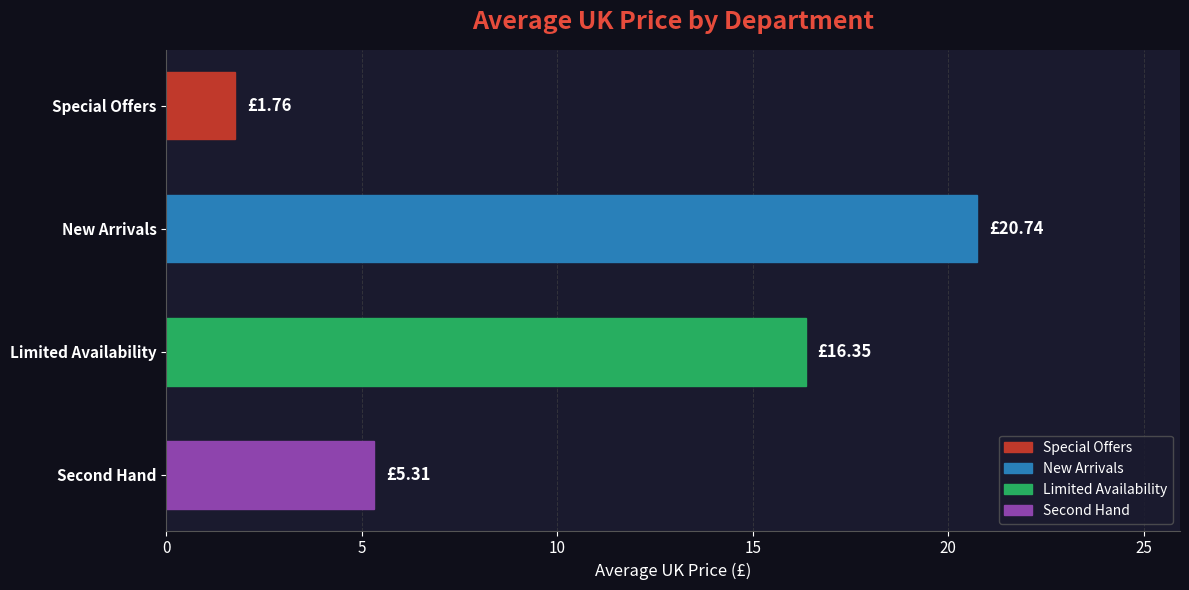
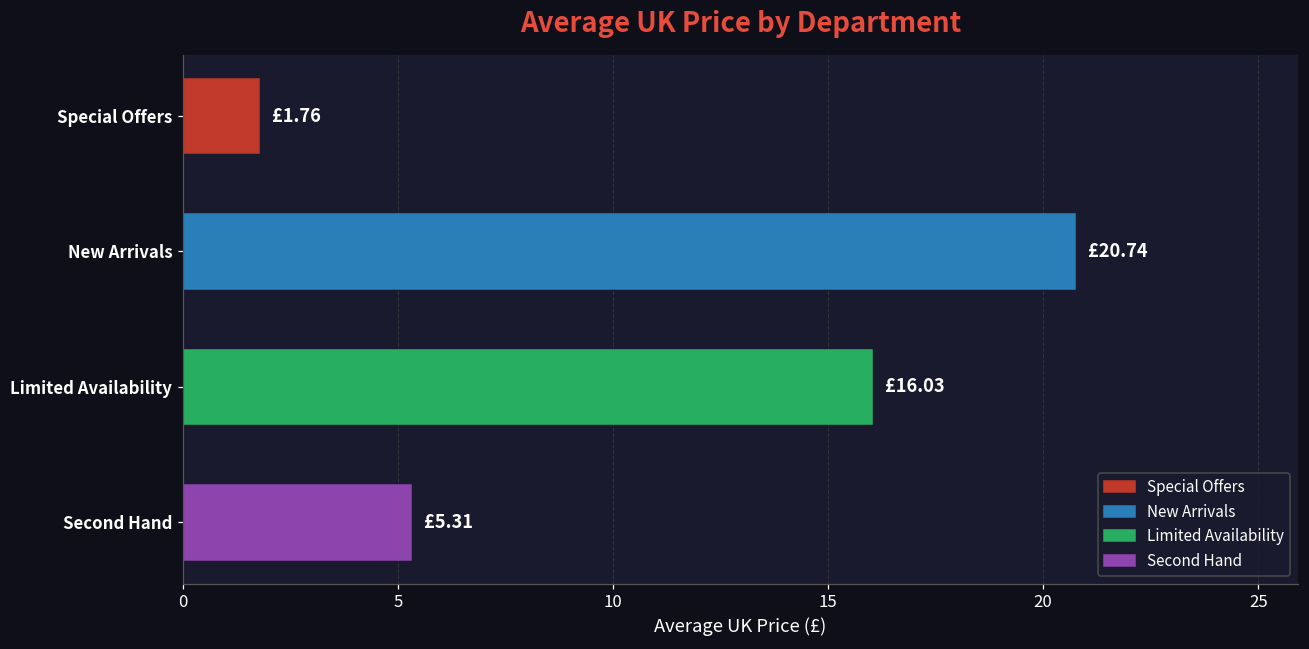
  {
    "Special Offers": "£1.76",
    "New Arrivals": "£20.74",
-   "Limited Availability": "£16.35",
+   "Limited Availability": "£16.03",
    "Second Hand": "£5.31"
  }
